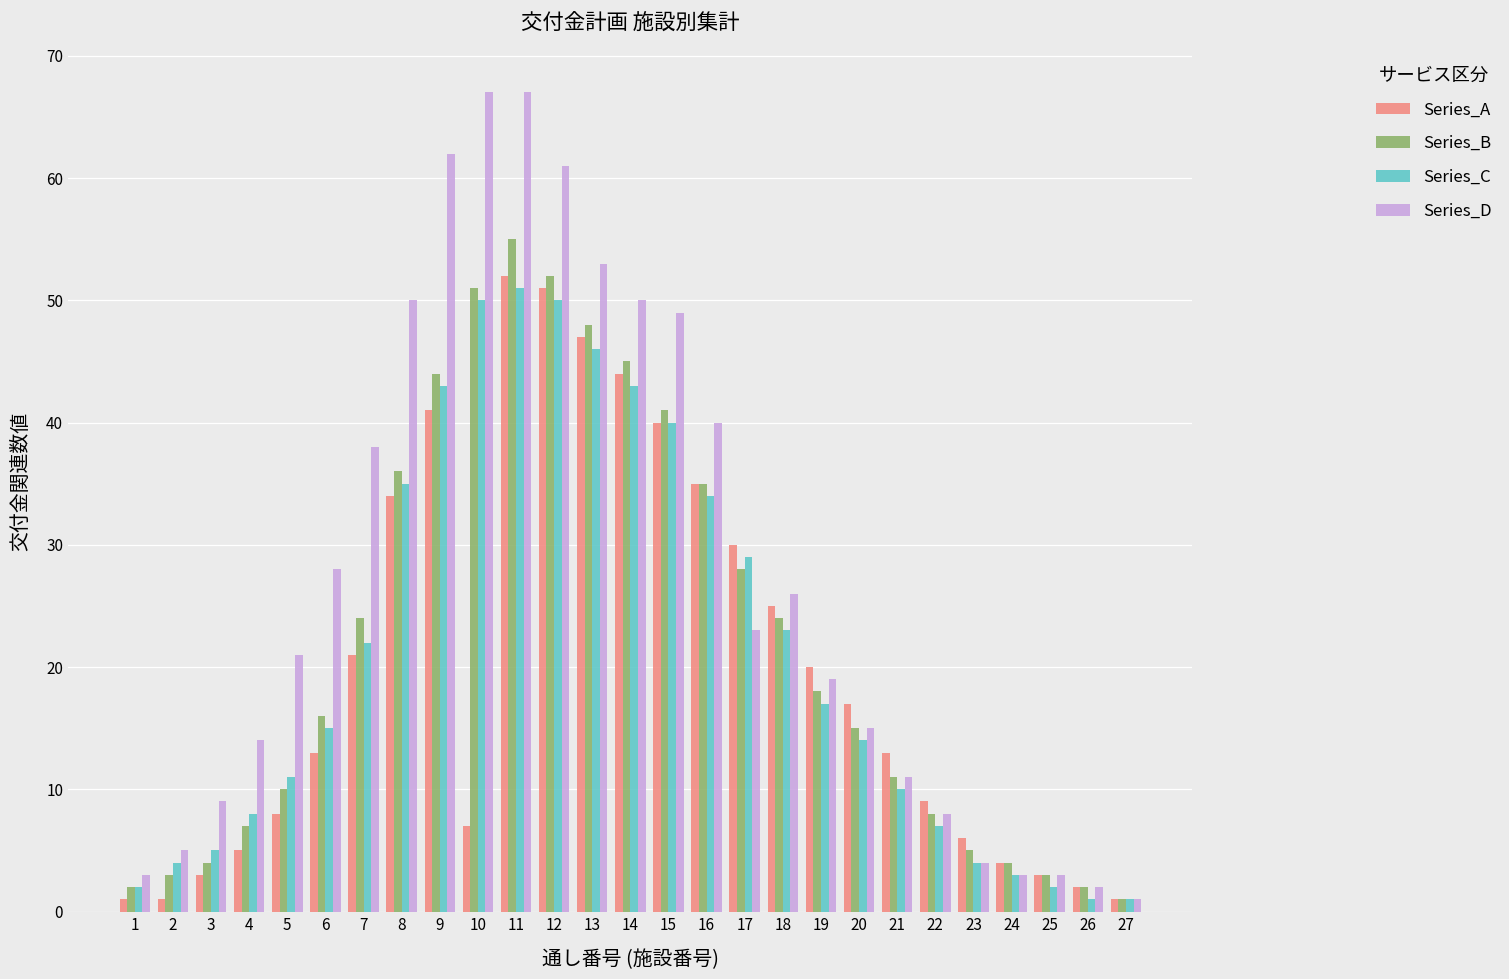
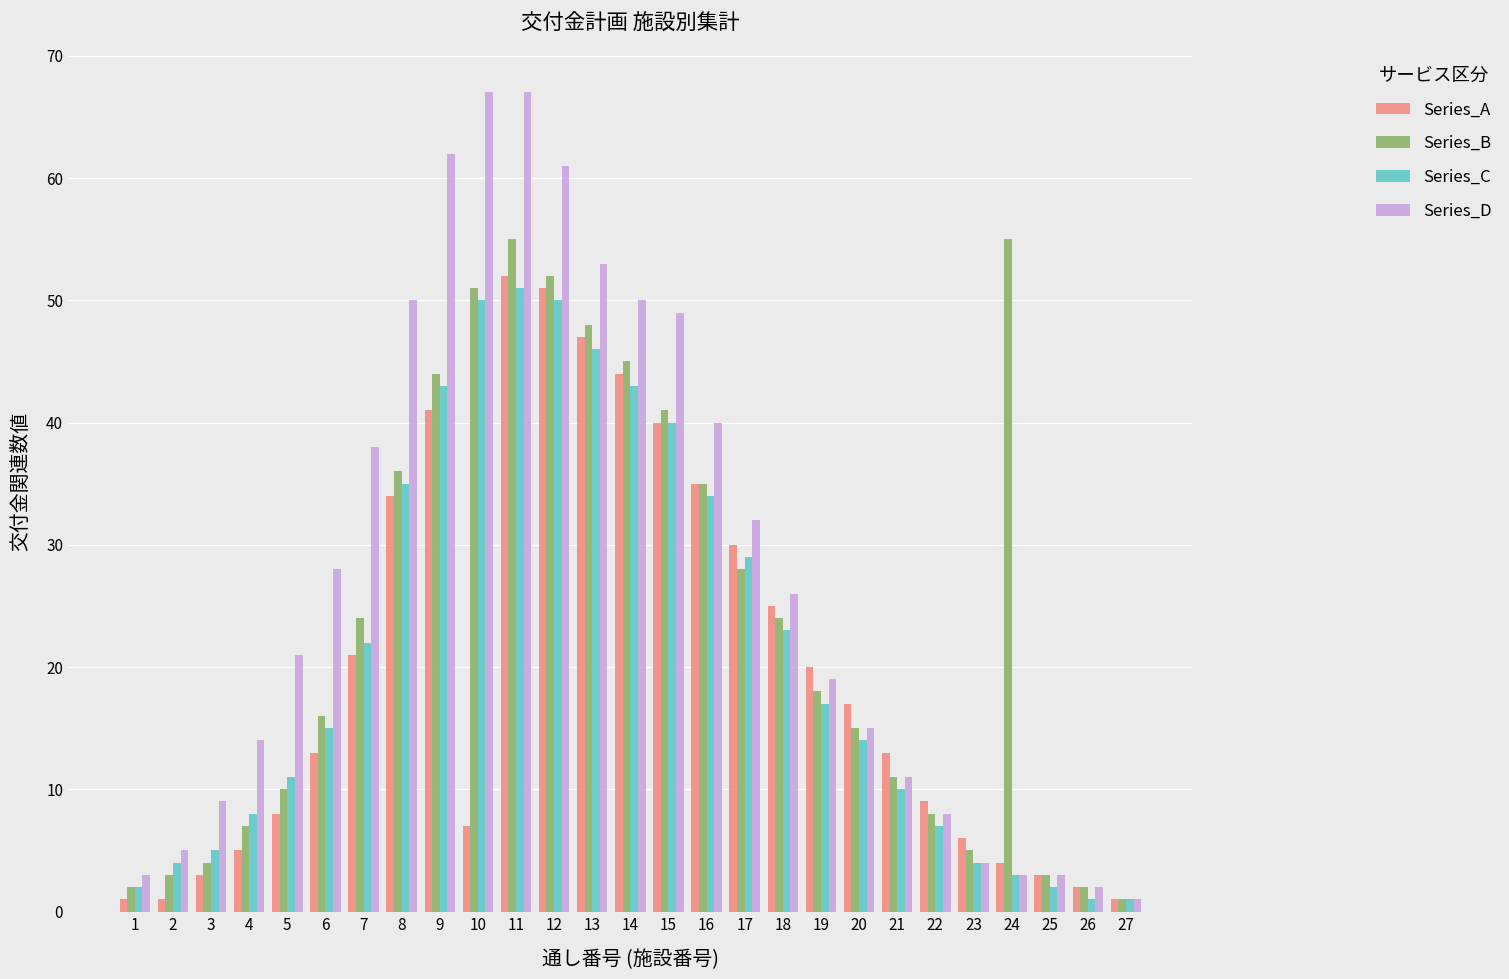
  {
    "Series_A": {
      "1": 1,
      "2": 1,
      "3": 3,
      "4": 5,
      "5": 8,
      "6": 13,
      "7": 21,
      "8": 34,
      "9": 41,
      "10": 7,
      "11": 52,
      "12": 51,
      "13": 47,
      "14": 44,
      "15": 40,
      "16": 35,
      "17": 30,
      "18": 25,
      "19": 20,
      "20": 17,
      "21": 13,
      "22": 9,
      "23": 6,
      "24": 4,
      "25": 3,
      "26": 2,
      "27": 1
    },
    "Series_B": {
      "1": 2,
      "2": 3,
      "3": 4,
      "4": 7,
      "5": 10,
      "6": 16,
      "7": 24,
      "8": 36,
      "9": 44,
      "10": 51,
      "11": 55,
      "12": 52,
      "13": 48,
      "14": 45,
      "15": 41,
      "16": 35,
      "17": 28,
      "18": 24,
      "19": 18,
      "20": 15,
      "21": 11,
      "22": 8,
      "23": 5,
-     "24": 4,
+     "24": 55,
      "25": 3,
      "26": 2,
      "27": 1
    },
    "Series_C": {
      "1": 2,
      "2": 4,
      "3": 5,
      "4": 8,
      "5": 11,
      "6": 15,
      "7": 22,
      "8": 35,
      "9": 43,
      "10": 50,
      "11": 51,
      "12": 50,
      "13": 46,
      "14": 43,
      "15": 40,
      "16": 34,
      "17": 29,
      "18": 23,
      "19": 17,
      "20": 14,
      "21": 10,
      "22": 7,
      "23": 4,
      "24": 3,
      "25": 2,
      "26": 1,
      "27": 1
    },
    "Series_D": {
      "1": 3,
      "2": 5,
      "3": 9,
      "4": 14,
      "5": 21,
      "6": 28,
      "7": 38,
      "8": 50,
      "9": 62,
      "10": 67,
      "11": 67,
      "12": 61,
      "13": 53,
      "14": 50,
      "15": 49,
      "16": 40,
-     "17": 23,
+     "17": 32,
      "18": 26,
      "19": 19,
      "20": 15,
      "21": 11,
      "22": 8,
      "23": 4,
      "24": 3,
      "25": 3,
      "26": 2,
      "27": 1
    }
  }
